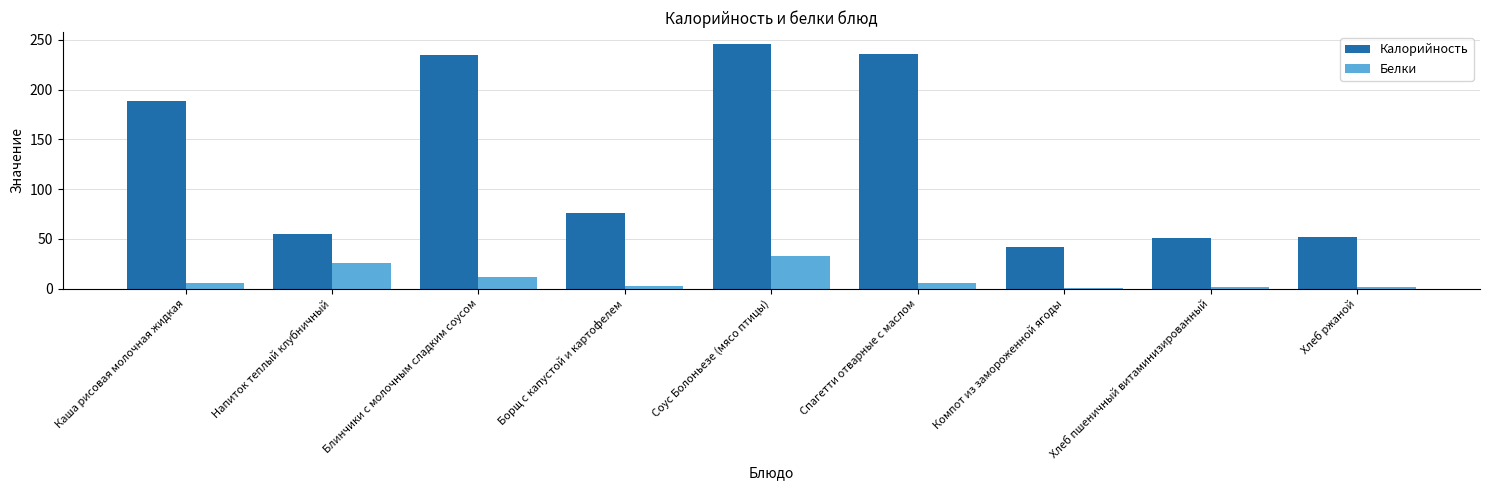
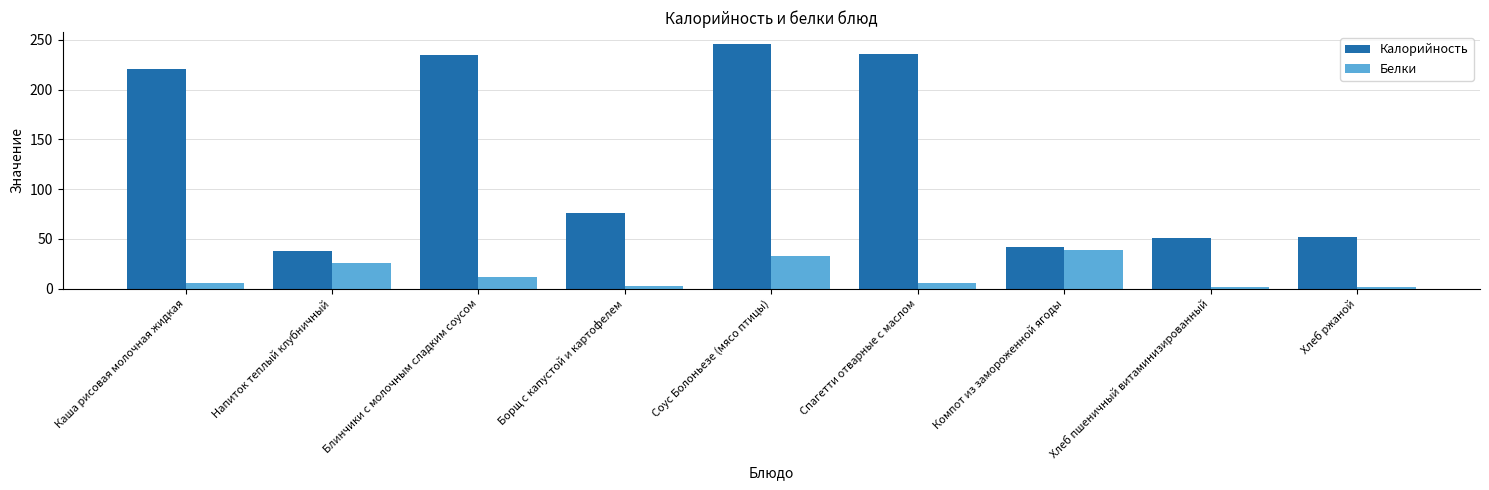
  {
    "Калорийность": {
-     "Каша рисовая молочная жидкая": 190,
-     "Напиток теплый клубничный": 60,
+     "Каша рисовая молочная жидкая": 220,
+     "Напиток теплый клубничный": 40,
      "Блинчики с молочным сладким соусом": 240,
      "Борщ с капустой и картофелем": 80,
      "Соус Болоньезе (мясо птицы)": 250,
      "Спагетти отварные с маслом": 240,
      "Компот из замороженной ягоды": 40,
      "Хлеб пшеничный витаминизированный": 50,
      "Хлеб ржаной": 50
    },
    "Белки": {
      "Каша рисовая молочная жидкая": 10,
      "Напиток теплый клубничный": 30,
      "Блинчики с молочным сладким соусом": 10,
      "Соус Болоньезе (мясо птицы)": 30,
      "Спагетти отварные с маслом": 10,
-     "Компот из замороженной ягоды": 0
+     "Компот из замороженной ягоды": 40
    }
  }
